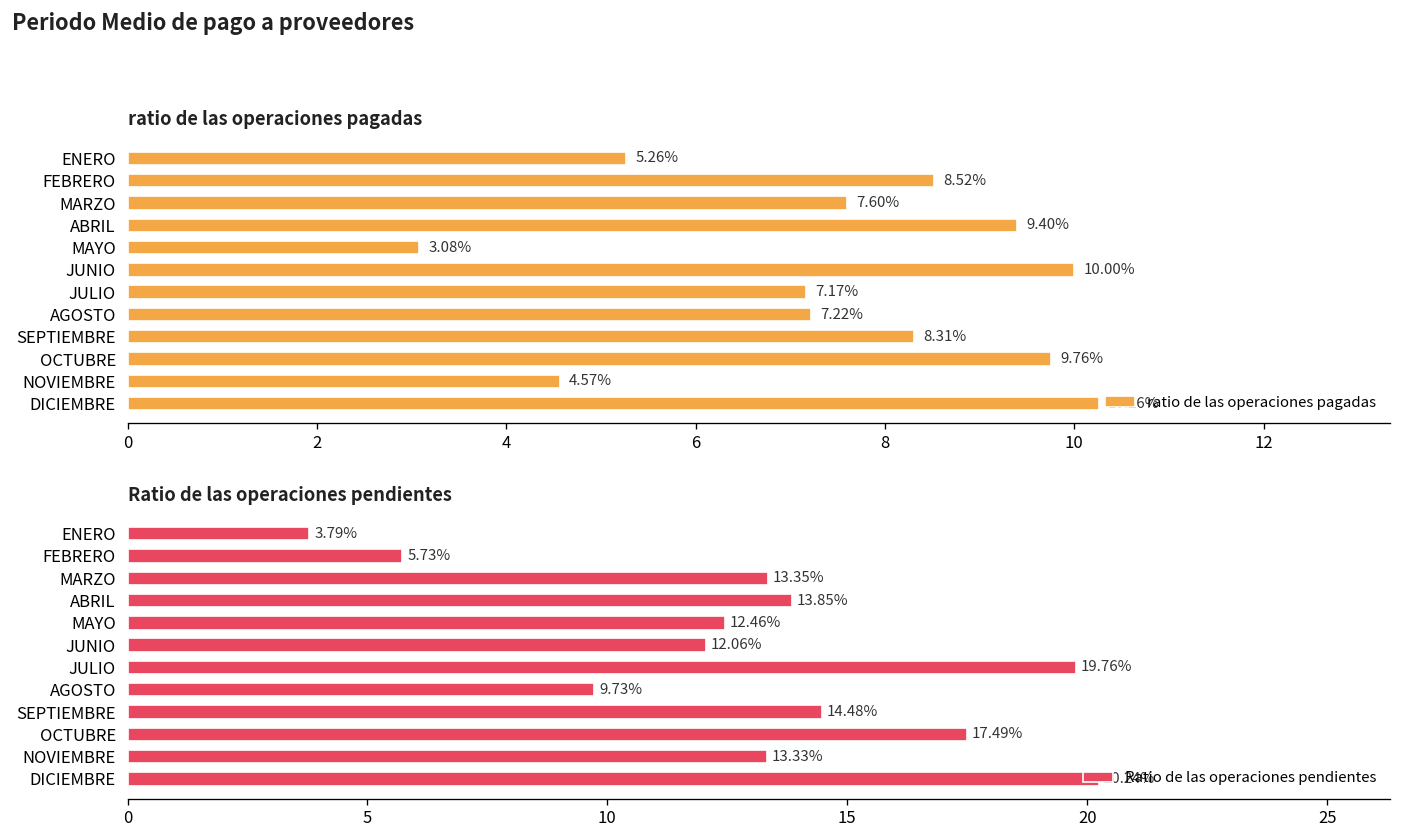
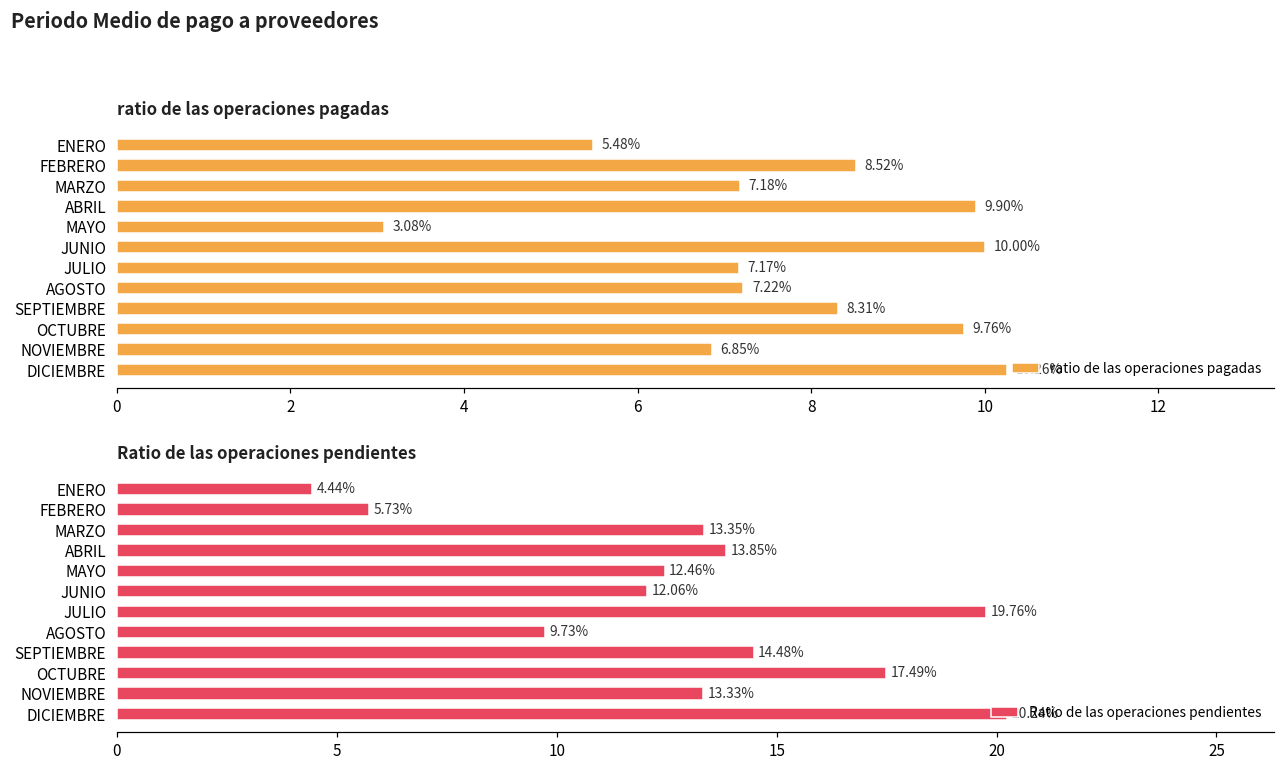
  {
    "ratio de las operaciones pagadas": {
-     "ENERO": "5.26%",
+     "ENERO": "5.48%",
      "FEBRERO": "8.52%",
-     "MARZO": "7.60%",
-     "ABRIL": "9.40%",
+     "MARZO": "7.18%",
+     "ABRIL": "9.90%",
      "MAYO": "3.08%",
      "JUNIO": "10.00%",
      "JULIO": "7.17%",
      "AGOSTO": "7.22%",
      "SEPTIEMBRE": "8.31%",
      "OCTUBRE": "9.76%",
-     "NOVIEMBRE": "4.57%",
+     "NOVIEMBRE": "6.85%",
      "DICIEMBRE": "10.26%"
    },
    "Ratio de las operaciones pendientes": {
-     "ENERO": "3.79%",
+     "ENERO": "4.44%",
      "FEBRERO": "5.73%",
      "MARZO": "13.35%",
      "ABRIL": "13.85%",
      "MAYO": "12.46%",
      "JUNIO": "12.06%",
      "JULIO": "19.76%",
      "AGOSTO": "9.73%",
      "SEPTIEMBRE": "14.48%",
      "OCTUBRE": "17.49%",
      "NOVIEMBRE": "13.33%",
      "DICIEMBRE": "20.24%"
    }
  }
